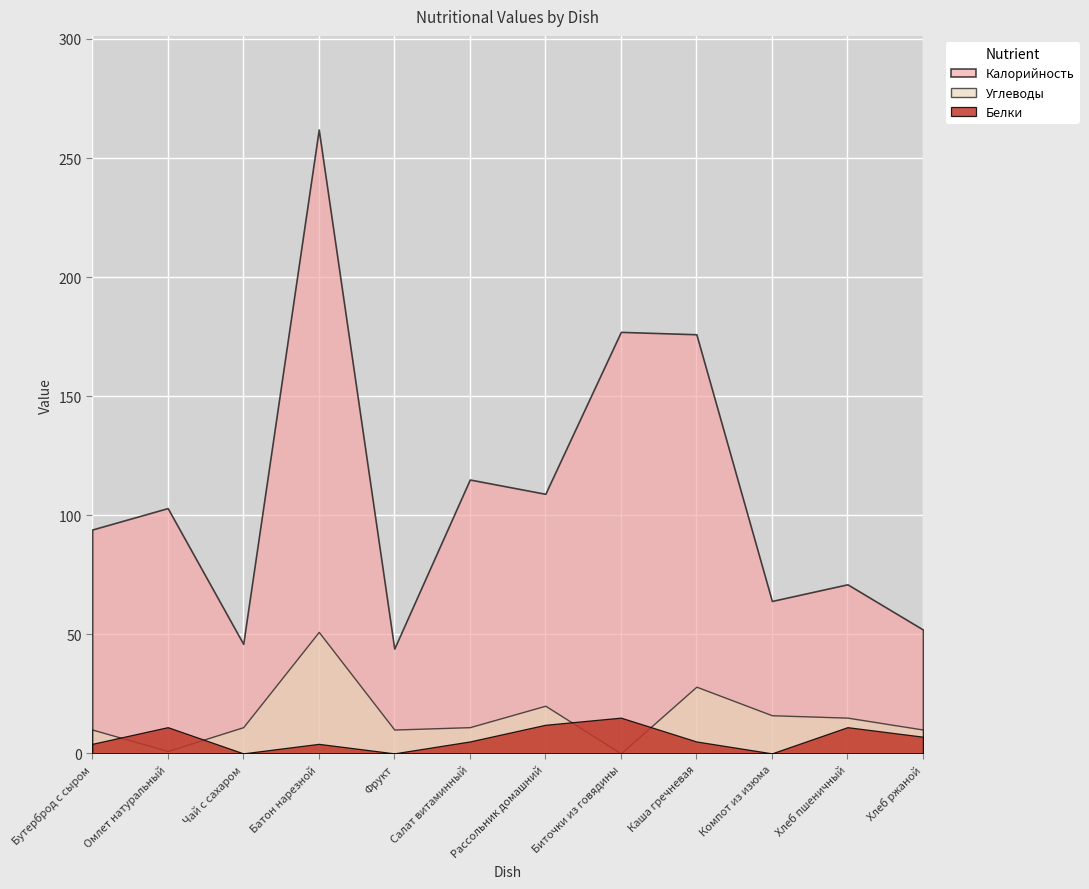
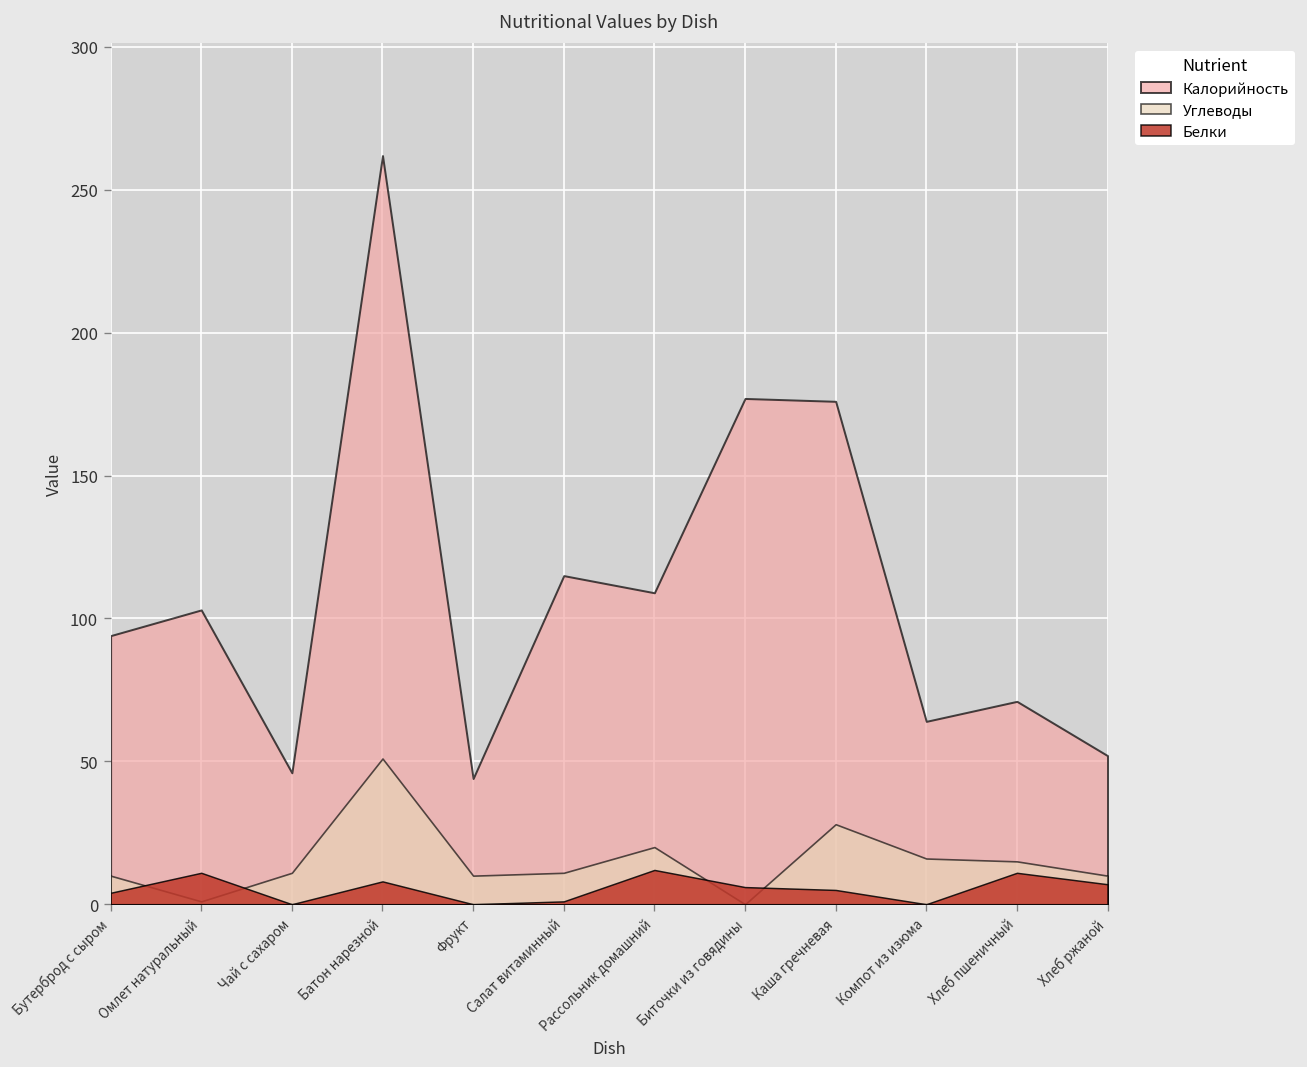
  {
    "Белки": {
      "Бутерброд с сыром": 4,
      "Омлет натуральный": 11,
      "Чай с сахаром": 0,
-     "Батон нарезной": 4,
+     "Батон нарезной": 8,
      "Фрукт": 0,
-     "Салат витаминный": 5,
+     "Салат витаминный": 1,
      "Рассольник домашний": 12,
-     "Биточки из говядины": 15,
+     "Биточки из говядины": 6,
      "Каша гречневая": 5,
      "Компот из изюма": 0,
      "Хлеб пшеничный": 11,
      "Хлеб ржаной": 7
    }
  }
